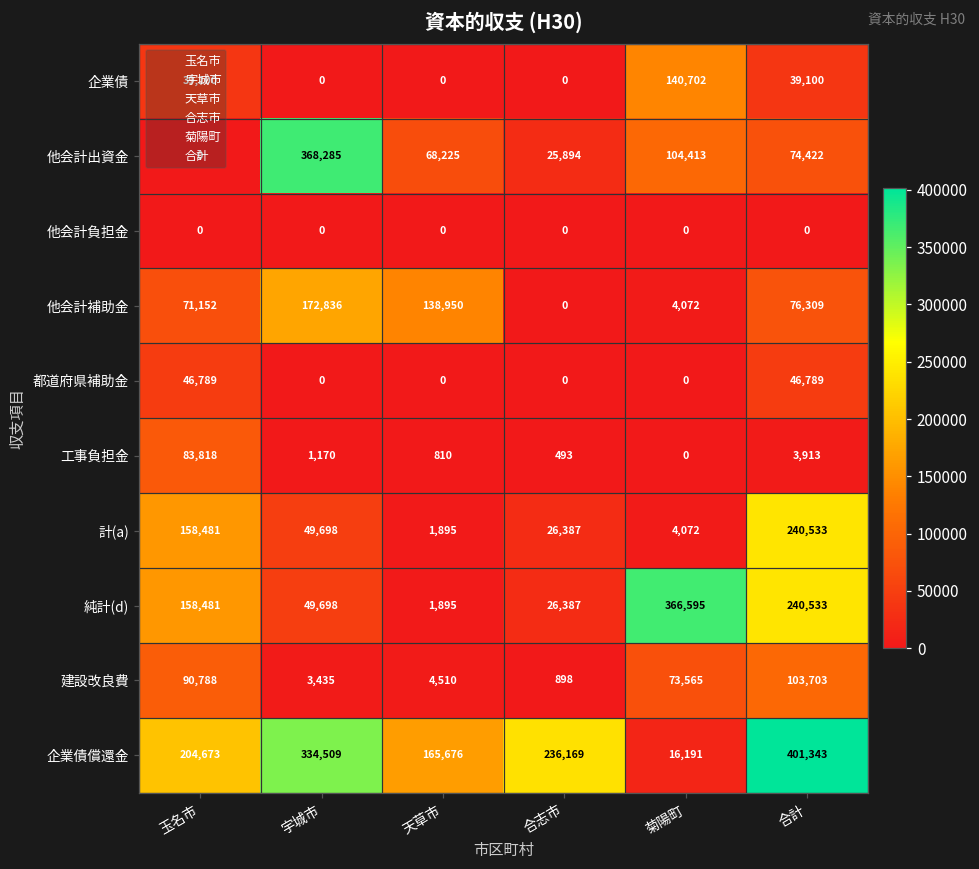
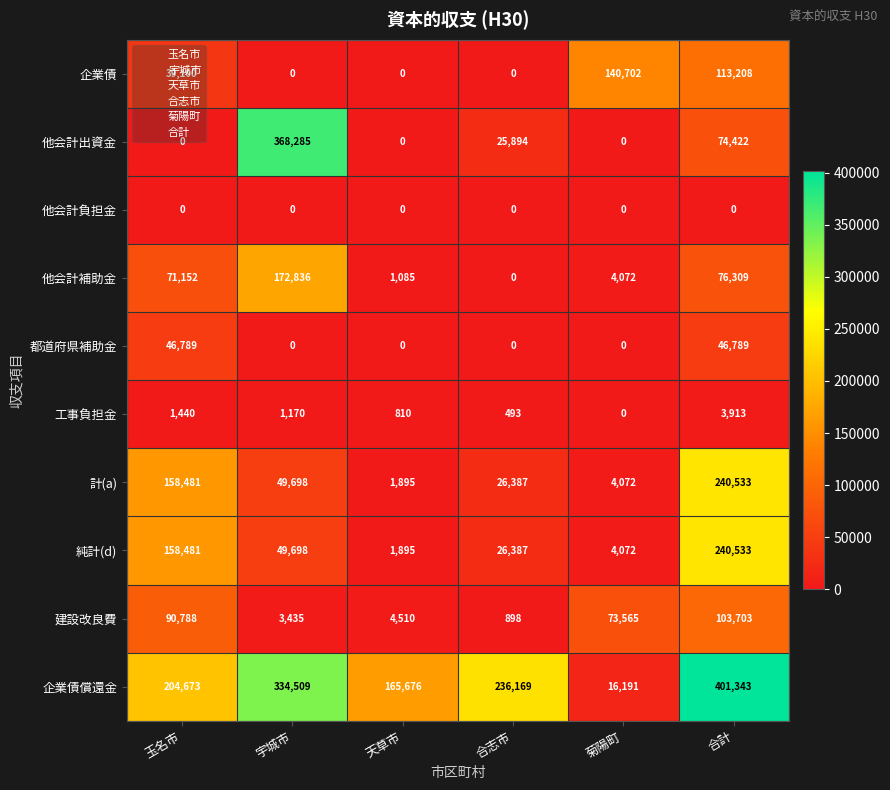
  {
    "企業債": {
      "宇城市": "0",
      "天草市": "0",
      "合志市": "0",
      "菊陽町": "140,702",
-     "合計": "39,100"
+     "合計": "113,208"
    },
    "他会計出資金": {
      "宇城市": "368,285",
-     "天草市": "68,225",
+     "天草市": "0",
      "合志市": "25,894",
-     "菊陽町": "104,413",
+     "菊陽町": "0",
      "合計": "74,422"
    },
    "他会計負担金": {
      "玉名市": "0",
      "宇城市": "0",
      "天草市": "0",
      "合志市": "0",
      "菊陽町": "0",
      "合計": "0"
    },
    "他会計補助金": {
      "玉名市": "71,152",
      "宇城市": "172,836",
-     "天草市": "138,950",
+     "天草市": "1,085",
      "合志市": "0",
      "菊陽町": "4,072",
      "合計": "76,309"
    },
    "都道府県補助金": {
      "玉名市": "46,789",
      "宇城市": "0",
      "天草市": "0",
      "合志市": "0",
      "菊陽町": "0",
      "合計": "46,789"
    },
    "工事負担金": {
-     "玉名市": "83,818",
+     "玉名市": "1,440",
      "宇城市": "1,170",
      "天草市": "810",
      "合志市": "493",
      "菊陽町": "0",
      "合計": "3,913"
    },
    "計(a)": {
      "玉名市": "158,481",
      "宇城市": "49,698",
      "天草市": "1,895",
      "合志市": "26,387",
      "菊陽町": "4,072",
      "合計": "240,533"
    },
    "純計(d)": {
      "玉名市": "158,481",
      "宇城市": "49,698",
      "天草市": "1,895",
      "合志市": "26,387",
-     "菊陽町": "366,595",
+     "菊陽町": "4,072",
      "合計": "240,533"
    },
    "建設改良費": {
      "玉名市": "90,788",
      "宇城市": "3,435",
      "天草市": "4,510",
      "合志市": "898",
      "菊陽町": "73,565",
      "合計": "103,703"
    },
    "企業債償還金": {
      "玉名市": "204,673",
      "宇城市": "334,509",
      "天草市": "165,676",
      "合志市": "236,169",
      "菊陽町": "16,191",
      "合計": "401,343"
    }
  }
